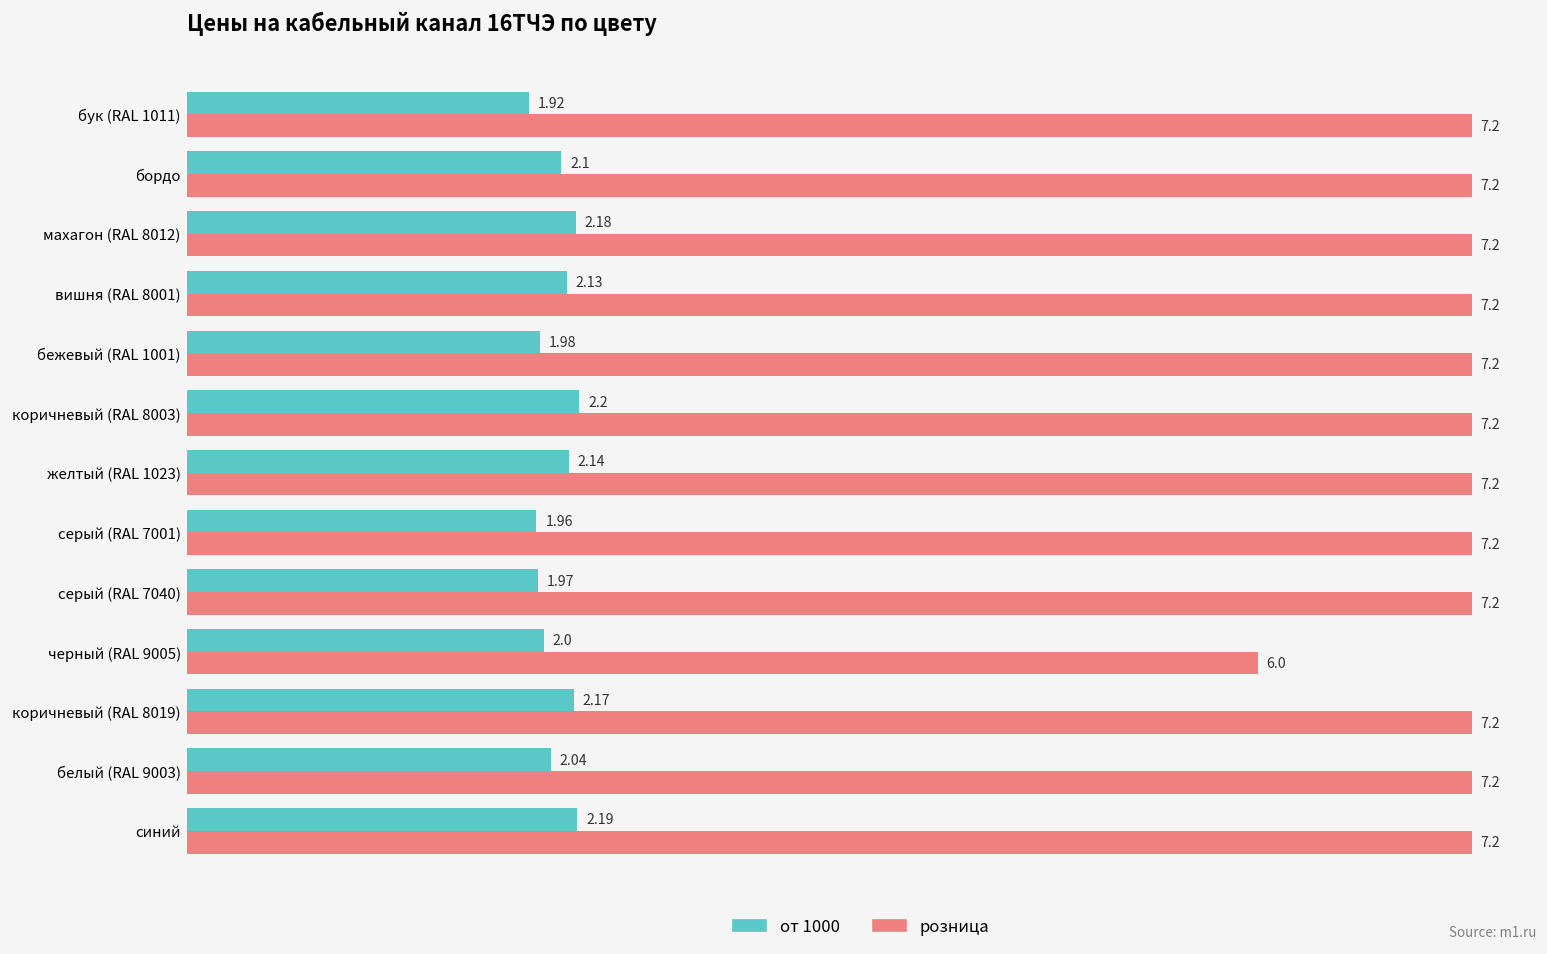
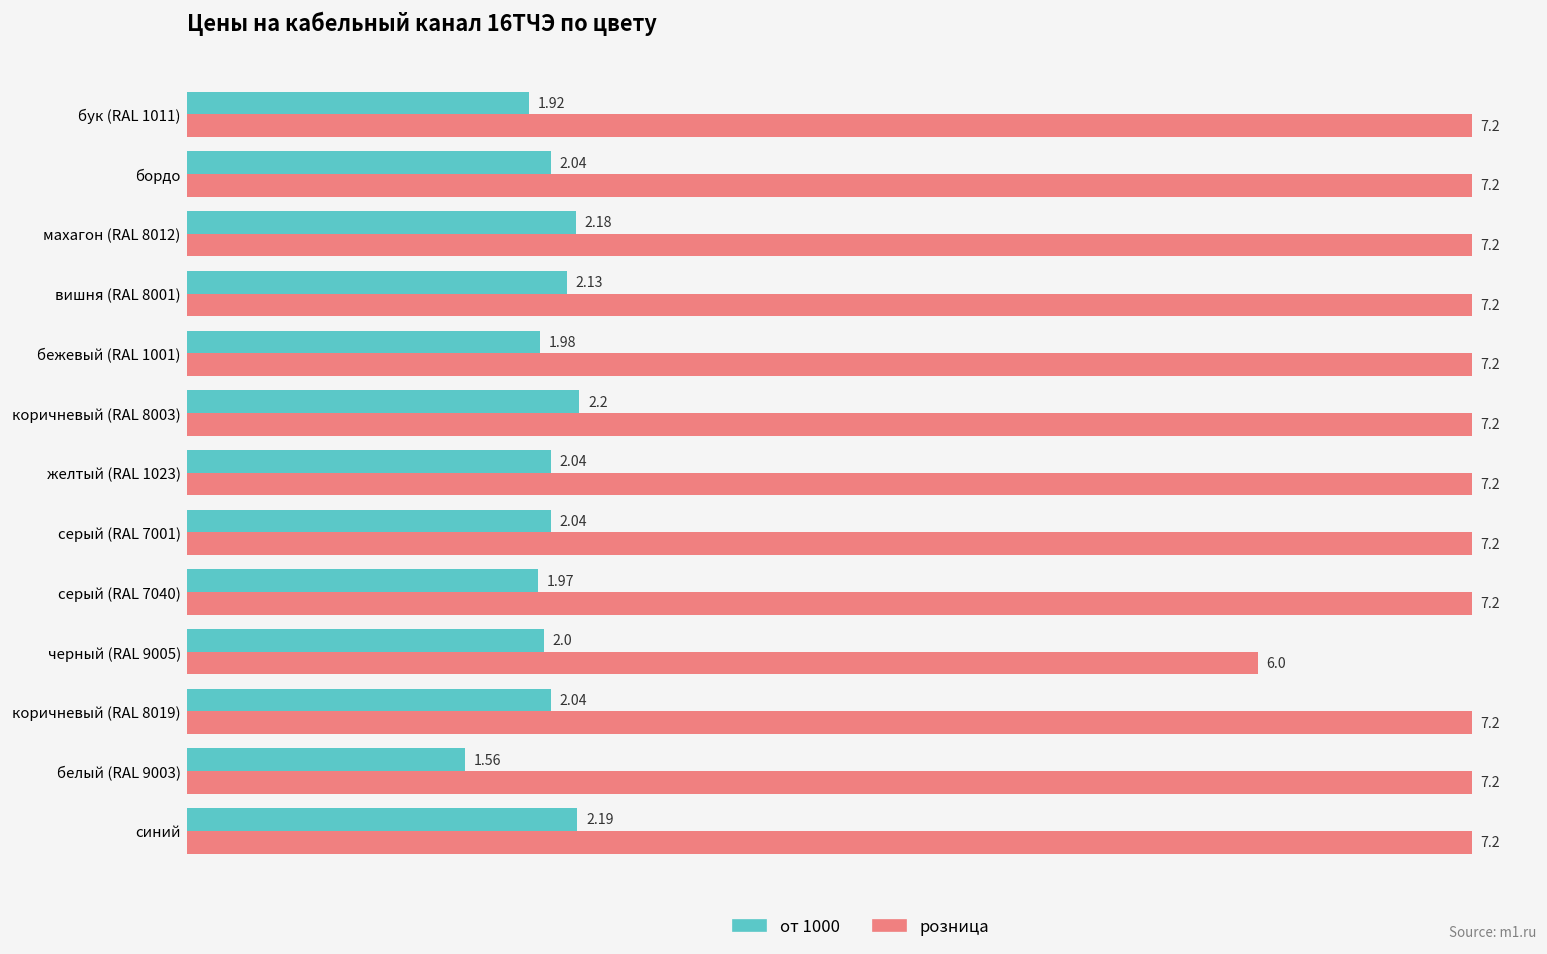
  {
    "от 1000": {
      "бук (RAL 1011)": 1.92,
-     "бордо": 2.1,
+     "бордо": 2.04,
      "махагон (RAL 8012)": 2.18,
      "вишня (RAL 8001)": 2.13,
      "бежевый (RAL 1001)": 1.98,
      "коричневый (RAL 8003)": 2.2,
-     "желтый (RAL 1023)": 2.14,
-     "серый (RAL 7001)": 1.96,
+     "желтый (RAL 1023)": 2.04,
+     "серый (RAL 7001)": 2.04,
      "серый (RAL 7040)": 1.97,
      "черный (RAL 9005)": 2.0,
-     "коричневый (RAL 8019)": 2.17,
-     "белый (RAL 9003)": 2.04,
+     "коричневый (RAL 8019)": 2.04,
+     "белый (RAL 9003)": 1.56,
      "синий": 2.19
    },
    "розница": {
      "бук (RAL 1011)": 7.2,
      "бордо": 7.2,
      "махагон (RAL 8012)": 7.2,
      "вишня (RAL 8001)": 7.2,
      "бежевый (RAL 1001)": 7.2,
      "коричневый (RAL 8003)": 7.2,
      "желтый (RAL 1023)": 7.2,
      "серый (RAL 7001)": 7.2,
      "серый (RAL 7040)": 7.2,
      "черный (RAL 9005)": 6.0,
      "коричневый (RAL 8019)": 7.2,
      "белый (RAL 9003)": 7.2,
      "синий": 7.2
    }
  }
